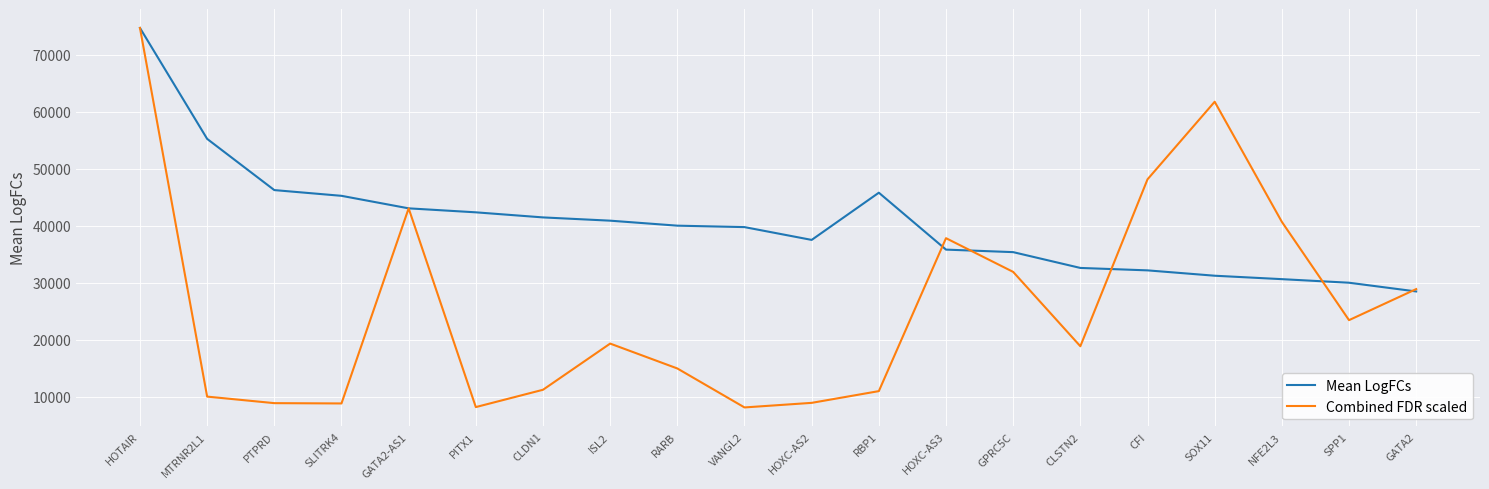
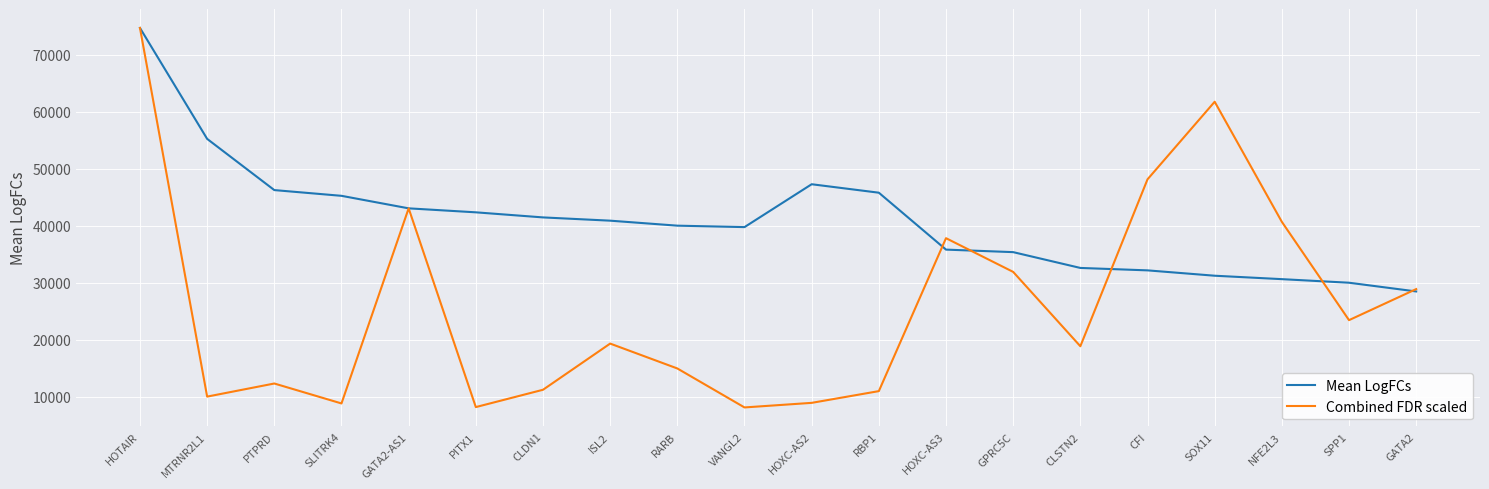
  {
    "Mean LogFCs": {
      "MTRNR2L1": 55000,
      "PTPRD": 46000,
      "SLITRK4": 45000,
      "PITX1": 42000,
      "CLDN1": 41000,
      "ISL2": 41000,
      "RARB": 40000,
      "VANGL2": 40000,
-     "HOXC-AS2": 38000,
+     "HOXC-AS2": 47000,
      "RBP1": 46000,
      "HOXC-AS3": 36000,
      "GPRC5C": 35000,
      "CLSTN2": 33000,
      "CFI": 32000,
      "SOX11": 31000,
      "NFE2L3": 31000,
      "SPP1": 30000
    },
    "Combined FDR scaled": {
      "MTRNR2L1": 10000,
-     "PTPRD": 9000,
+     "PTPRD": 12000,
      "SLITRK4": 9000,
      "PITX1": 8000,
      "CLDN1": 11000,
      "ISL2": 19000,
      "RARB": 15000,
      "VANGL2": 8000,
      "HOXC-AS2": 9000,
      "RBP1": 11000,
      "HOXC-AS3": 38000,
      "GPRC5C": 32000,
      "CLSTN2": 19000,
      "CFI": 48000,
      "SOX11": 62000,
      "NFE2L3": 41000,
      "SPP1": 23000
    }
  }
